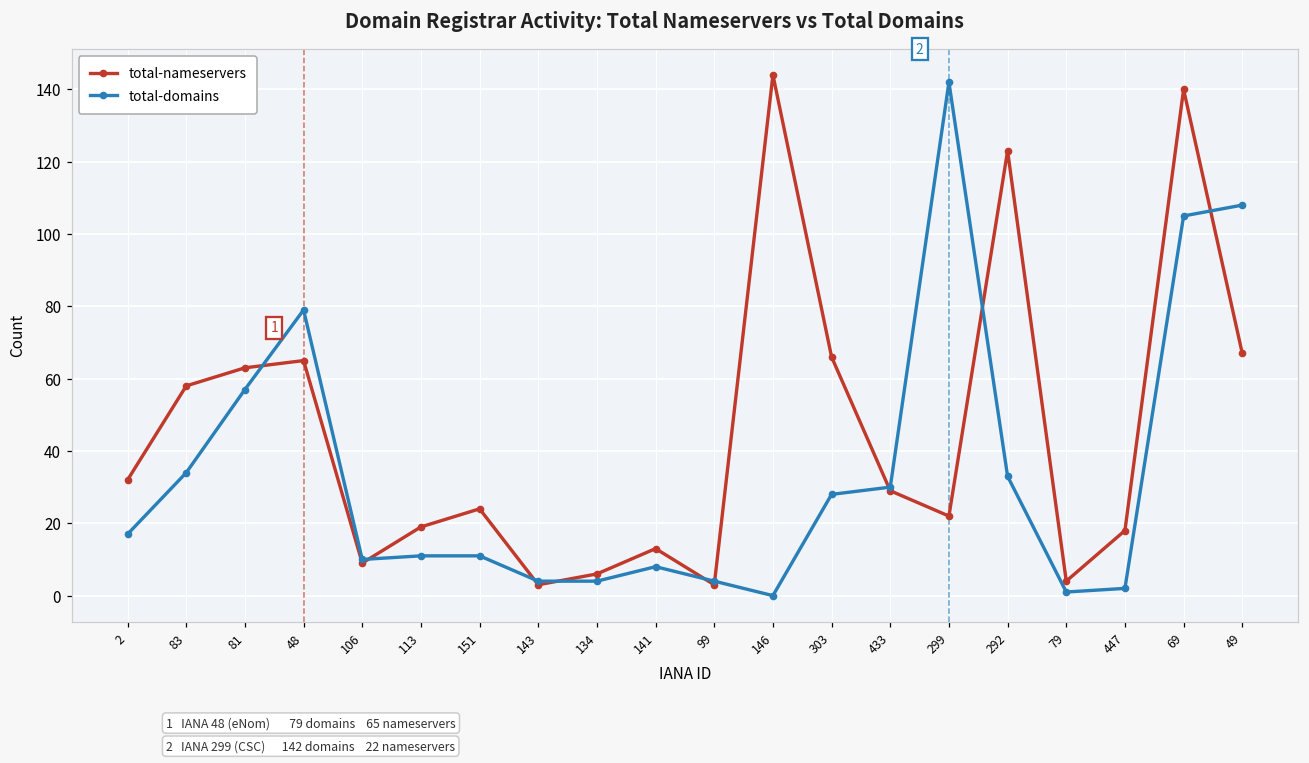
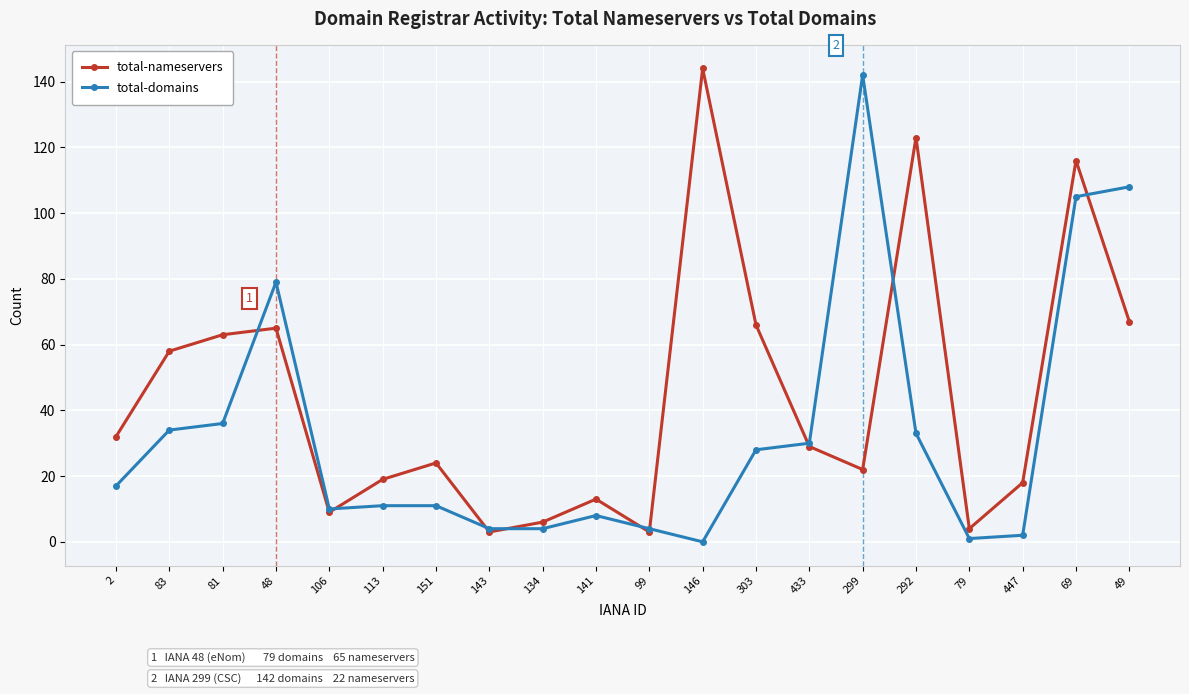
  {
    "total-nameservers": {
      "2": 32,
      "83": 58,
      "81": 63,
      "48": 65,
      "106": 9,
      "113": 19,
      "151": 24,
      "143": 3,
      "134": 6,
      "141": 13,
      "99": 3,
      "146": 144,
      "303": 66,
      "433": 29,
      "299": 22,
      "292": 123,
      "79": 4,
      "447": 18,
-     "69": 140,
+     "69": 116,
      "49": 67
    },
    "total-domains": {
      "2": 17,
      "83": 34,
-     "81": 57,
+     "81": 36,
      "48": 79,
      "106": 10,
      "113": 11,
      "151": 11,
      "143": 4,
      "134": 4,
      "141": 8,
      "99": 4,
      "146": 0,
      "303": 28,
      "433": 30,
      "299": 142,
      "292": 33,
      "79": 1,
      "447": 2,
      "69": 105,
      "49": 108
    }
  }
